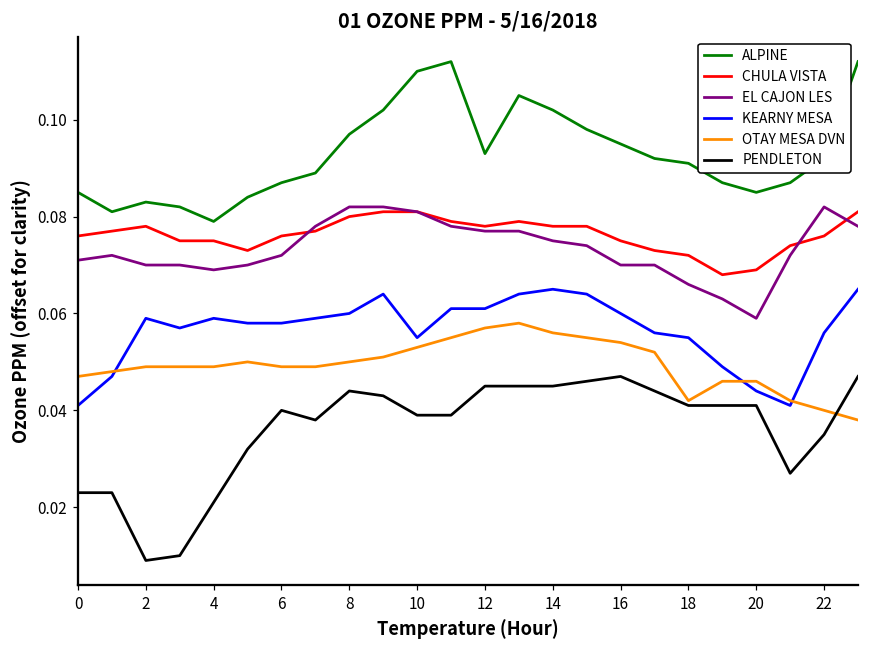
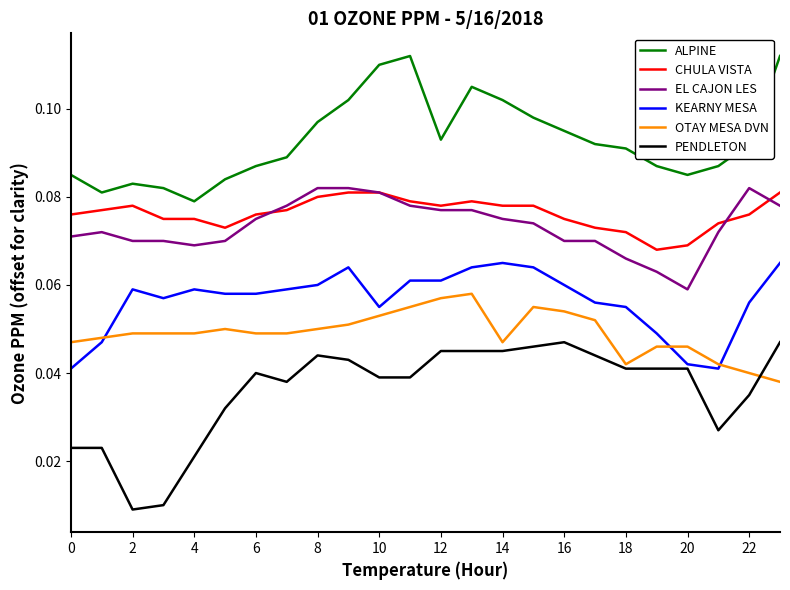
  {
    "ALPINE": {
      "0": 0.085,
      "2": 0.083,
      "4": 0.079,
      "6": 0.087,
      "8": 0.097,
      "10": 0.110,
      "12": 0.093,
      "14": 0.102,
      "16": 0.095,
      "18": 0.091,
      "20": 0.085
    },
    "CHULA VISTA": {
      "0": 0.076,
      "2": 0.078,
      "4": 0.075,
      "6": 0.076,
      "8": 0.080,
      "12": 0.078,
      "14": 0.078,
      "16": 0.075,
      "18": 0.072,
      "20": 0.069,
      "22": 0.076
    },
    "EL CAJON LES": {
      "0": 0.071,
      "2": 0.070,
      "4": 0.069,
-     "6": 0.072,
+     "6": 0.075,
      "8": 0.082,
      "12": 0.077,
      "14": 0.075,
      "16": 0.070,
      "18": 0.066,
      "20": 0.059,
      "22": 0.082
    },
    "KEARNY MESA": {
      "0": 0.041,
      "2": 0.059,
      "4": 0.059,
      "6": 0.058,
      "8": 0.060,
      "10": 0.055,
      "12": 0.061,
      "14": 0.065,
      "16": 0.060,
      "18": 0.055,
-     "20": 0.044,
+     "20": 0.042,
      "22": 0.056
    },
    "OTAY MESA DVN": {
      "0": 0.047,
      "2": 0.049,
      "4": 0.049,
      "6": 0.049,
      "8": 0.050,
      "10": 0.053,
      "12": 0.057,
-     "14": 0.056,
+     "14": 0.047,
      "16": 0.054,
      "18": 0.042,
      "20": 0.046,
      "22": 0.040
    },
    "PENDLETON": {
      "0": 0.023,
      "2": 0.009,
      "4": 0.021,
      "6": 0.040,
      "8": 0.044,
      "10": 0.039,
      "12": 0.045,
      "14": 0.045,
      "16": 0.047,
      "18": 0.041,
      "20": 0.041,
      "22": 0.035
    }
  }
